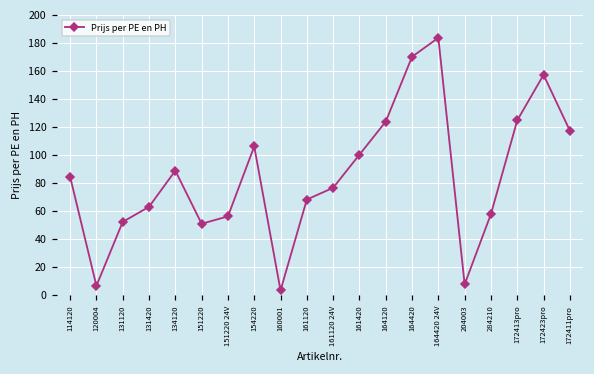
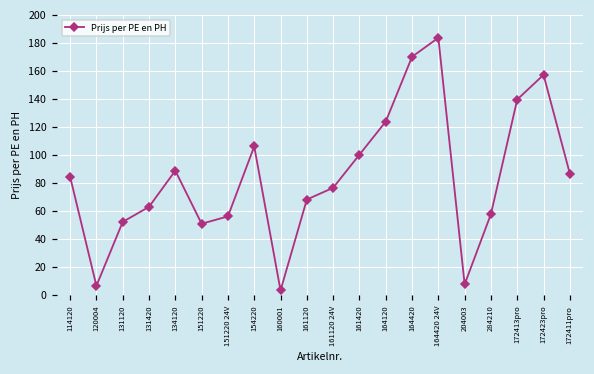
  {
    "114120": 85,
    "120004": 7,
    "131120": 52,
    "131420": 63,
    "134120": 89,
    "151220": 51,
    "151220 24V": 56,
    "154220": 106,
    "160001": 3,
    "161120": 68,
    "161120 24V": 77,
    "161420": 100,
    "164120": 124,
    "164420": 170,
    "164420 24V": 184,
    "204003": 8,
    "284210": 58,
-   "172413pro": 125,
+   "172413pro": 140,
    "172423pro": 158,
-   "172411pro": 118
+   "172411pro": 87
  }
